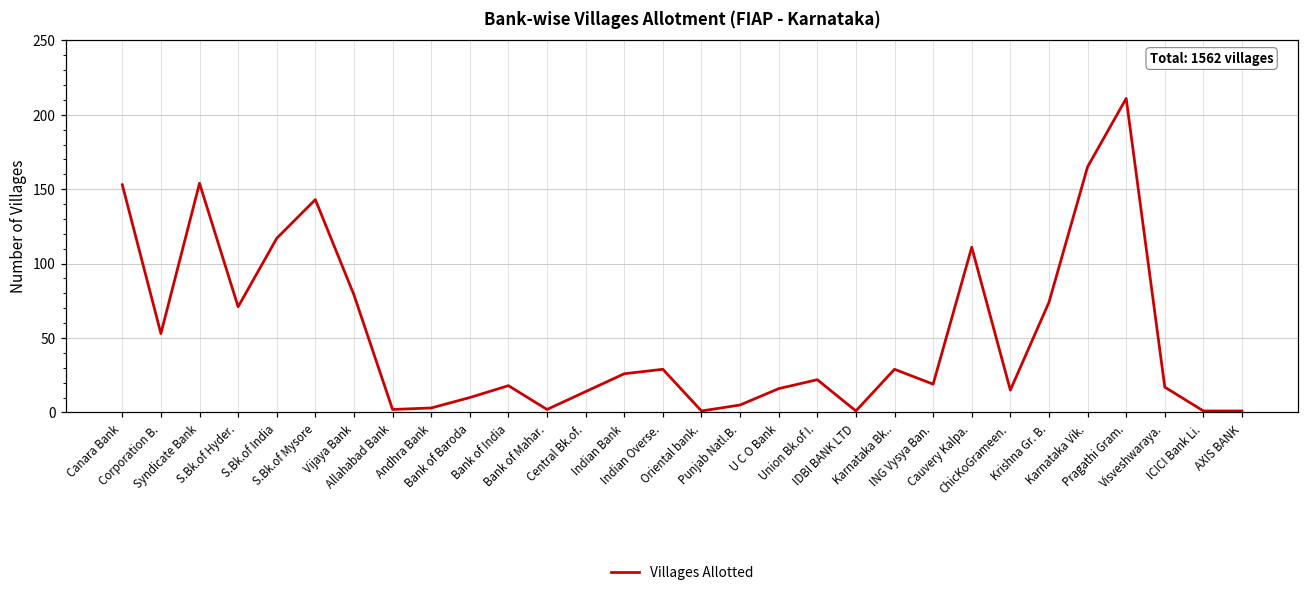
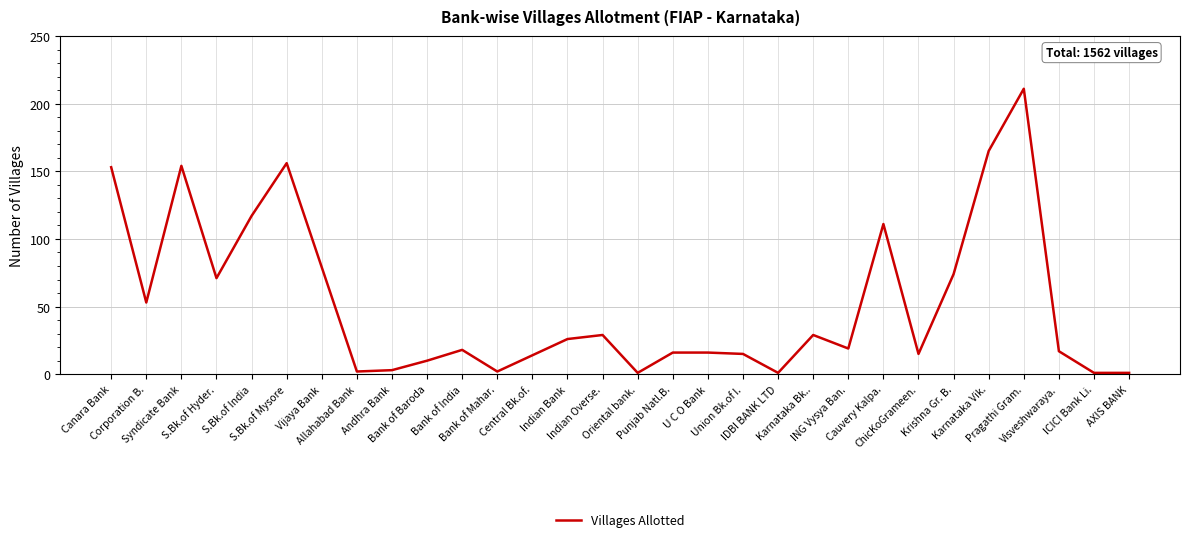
  {
    "Canara Bank": 153,
    "Corporation B.": 53,
    "Syndicate Bank": 154,
    "S.Bk.of Hyder.": 71,
    "S.Bk.of India": 117,
-   "S.Bk.of Mysore": 143,
+   "S.Bk.of Mysore": 156,
    "Vijaya Bank": 79,
    "Allahabad Bank": 2,
    "Andhra Bank": 3,
    "Bank of Baroda": 10,
    "Bank of India": 18,
    "Bank of Mahar.": 2,
    "Central Bk.of.": 14,
    "Indian Bank": 26,
    "Indian Overse.": 29,
    "Oriental bank.": 1,
-   "Punjab Natl.B.": 5,
+   "Punjab Natl.B.": 16,
    "U C O Bank": 16,
-   "Union Bk.of I.": 22,
+   "Union Bk.of I.": 15,
    "IDBI BANK LTD": 1,
    "Karnataka Bk..": 29,
    "ING Vysya Ban.": 19,
    "Cauvery Kalpa.": 111,
    "ChicKoGrameen.": 15,
    "Krishna Gr. B.": 74,
    "Karnataka Vik.": 165,
    "Pragathi Gram.": 211,
    "Visveshwaraya.": 17,
    "ICICI Bank Li.": 1,
    "AXIS BANK": 1
  }
